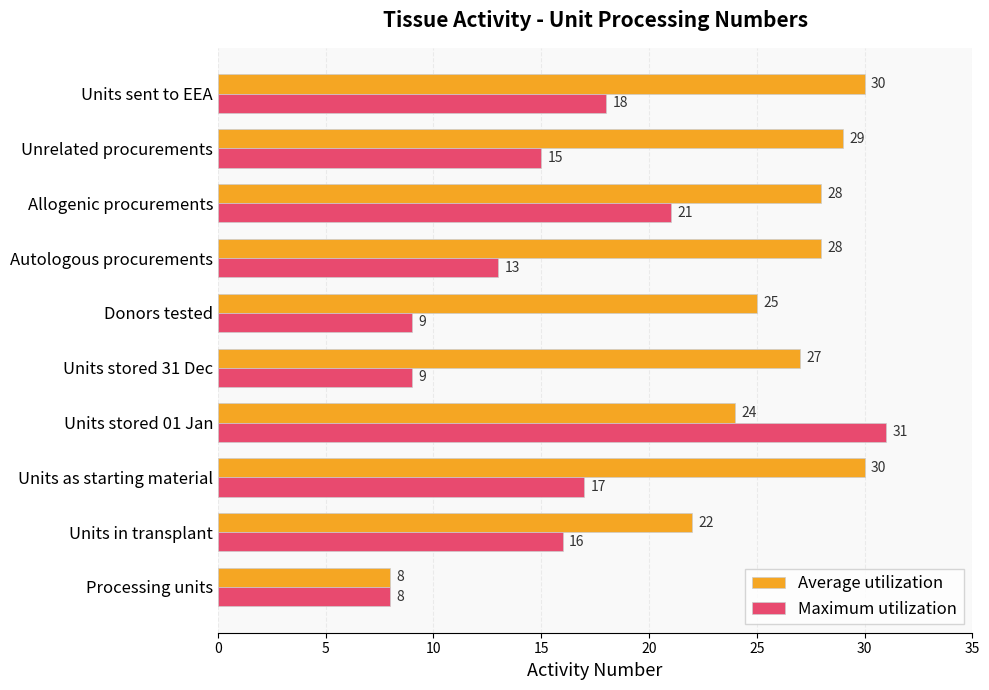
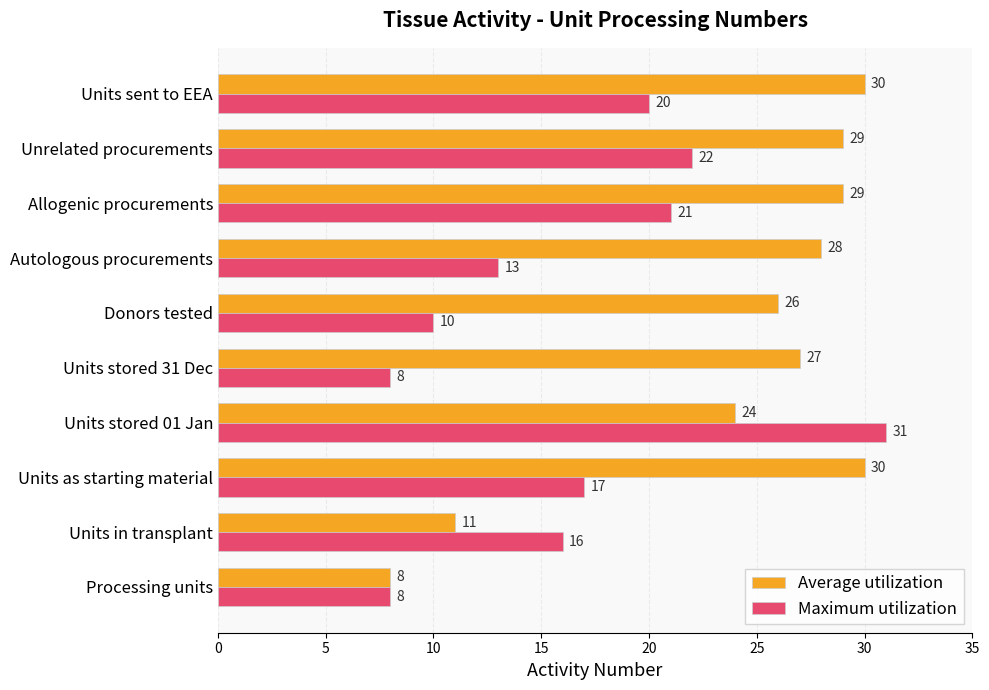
  {
    "Average utilization": {
      "Units sent to EEA": 30,
      "Unrelated procurements": 29,
-     "Allogenic procurements": 28,
+     "Allogenic procurements": 29,
      "Autologous procurements": 28,
-     "Donors tested": 25,
+     "Donors tested": 26,
      "Units stored 31 Dec": 27,
      "Units stored 01 Jan": 24,
      "Units as starting material": 30,
-     "Units in transplant": 22,
+     "Units in transplant": 11,
      "Processing units": 8
    },
    "Maximum utilization": {
-     "Units sent to EEA": 18,
-     "Unrelated procurements": 15,
+     "Units sent to EEA": 20,
+     "Unrelated procurements": 22,
      "Allogenic procurements": 21,
      "Autologous procurements": 13,
-     "Donors tested": 9,
-     "Units stored 31 Dec": 9,
+     "Donors tested": 10,
+     "Units stored 31 Dec": 8,
      "Units stored 01 Jan": 31,
      "Units as starting material": 17,
      "Units in transplant": 16,
      "Processing units": 8
    }
  }
